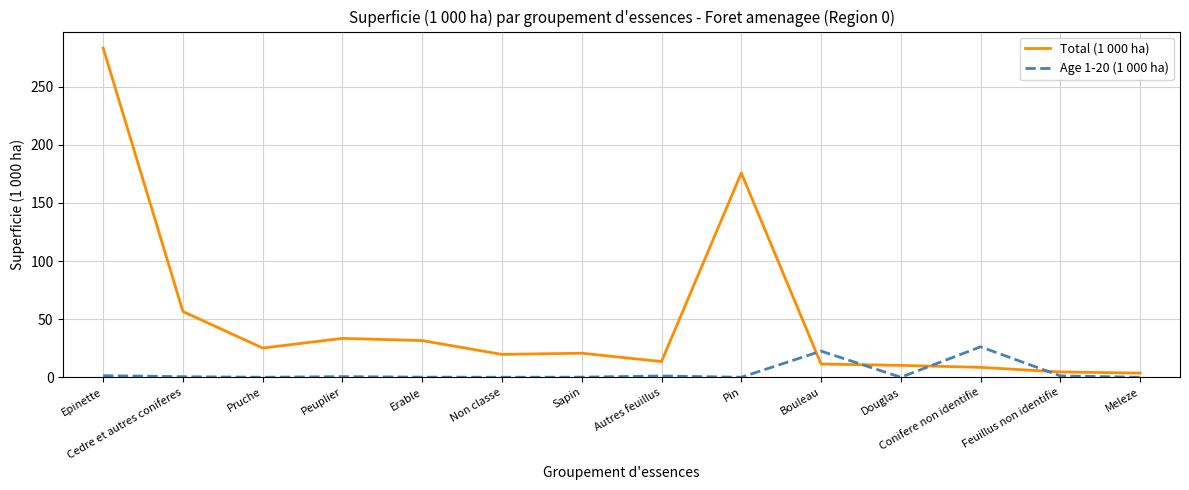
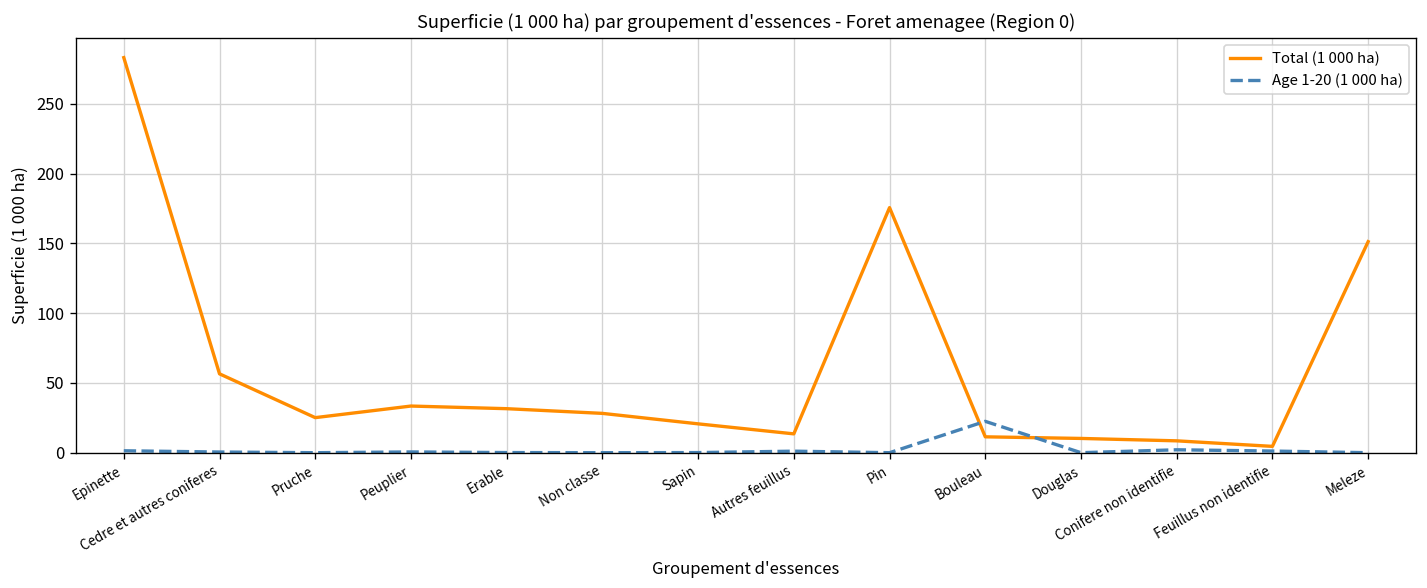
  {
    "Total (1 000 ha)": {
      "Epinette": 283,
      "Cedre et autres coniferes": 57,
      "Pruche": 25,
      "Peuplier": 33,
      "Erable": 32,
-     "Non classe": 20,
+     "Non classe": 28,
      "Sapin": 21,
      "Autres feuillus": 14,
      "Pin": 176,
      "Bouleau": 11,
      "Douglas": 10,
      "Conifere non identifie": 9,
      "Feuillus non identifie": 5,
-     "Meleze": 4
+     "Meleze": 151
    },
    "Age 1-20 (1 000 ha)": {
      "Epinette": 1,
      "Cedre et autres coniferes": 0,
      "Pruche": 0,
      "Peuplier": 1,
      "Erable": 0,
      "Non classe": 0,
      "Sapin": 0,
      "Autres feuillus": 1,
      "Pin": 0,
      "Bouleau": 22,
      "Douglas": 0,
-     "Conifere non identifie": 26,
+     "Conifere non identifie": 2,
      "Feuillus non identifie": 1,
      "Meleze": 0
    }
  }
